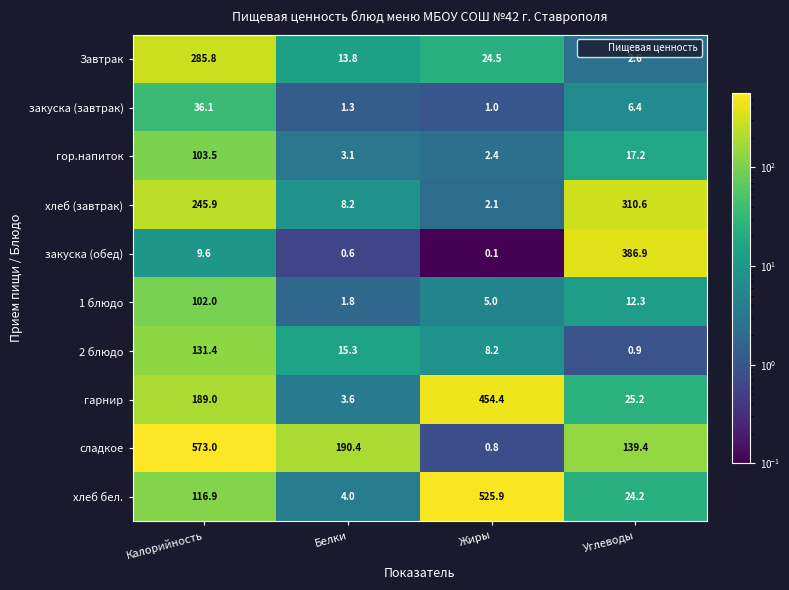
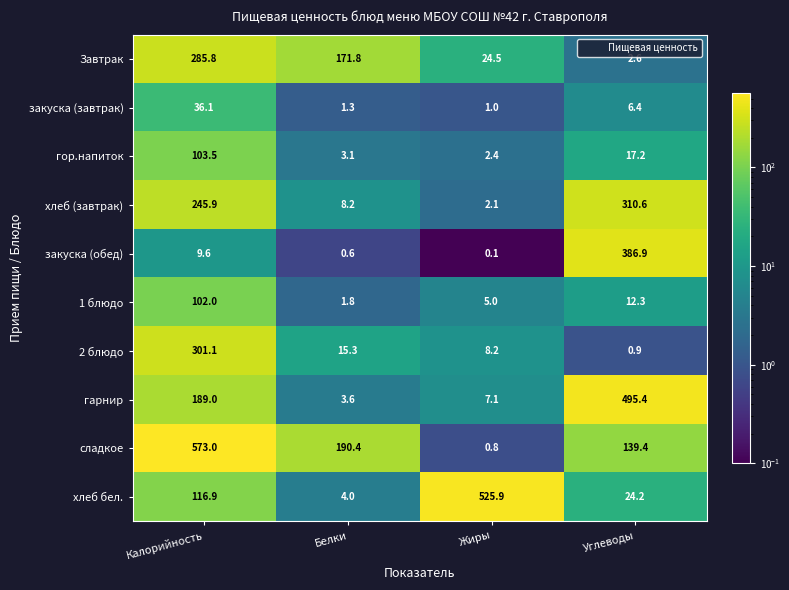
  {
    "Завтрак": {
      "Калорийность": 285.8,
-     "Белки": 13.8,
+     "Белки": 171.8,
      "Жиры": 24.5
    },
    "закуска (завтрак)": {
      "Калорийность": 36.1,
      "Белки": 1.3,
      "Жиры": 1.0,
      "Углеводы": 6.4
    },
    "гор.напиток": {
      "Калорийность": 103.5,
      "Белки": 3.1,
      "Жиры": 2.4,
      "Углеводы": 17.2
    },
    "хлеб (завтрак)": {
      "Калорийность": 245.9,
      "Белки": 8.2,
      "Жиры": 2.1,
      "Углеводы": 310.6
    },
    "закуска (обед)": {
      "Калорийность": 9.6,
      "Белки": 0.6,
      "Жиры": 0.1,
      "Углеводы": 386.9
    },
    "1 блюдо": {
      "Калорийность": 102.0,
      "Белки": 1.8,
      "Жиры": 5.0,
      "Углеводы": 12.3
    },
    "2 блюдо": {
-     "Калорийность": 131.4,
+     "Калорийность": 301.1,
      "Белки": 15.3,
      "Жиры": 8.2,
      "Углеводы": 0.9
    },
    "гарнир": {
      "Калорийность": 189.0,
      "Белки": 3.6,
-     "Жиры": 454.4,
-     "Углеводы": 25.2
+     "Жиры": 7.1,
+     "Углеводы": 495.4
    },
    "сладкое": {
      "Калорийность": 573.0,
      "Белки": 190.4,
      "Жиры": 0.8,
      "Углеводы": 139.4
    },
    "хлеб бел.": {
      "Калорийность": 116.9,
      "Белки": 4.0,
      "Жиры": 525.9,
      "Углеводы": 24.2
    }
  }
